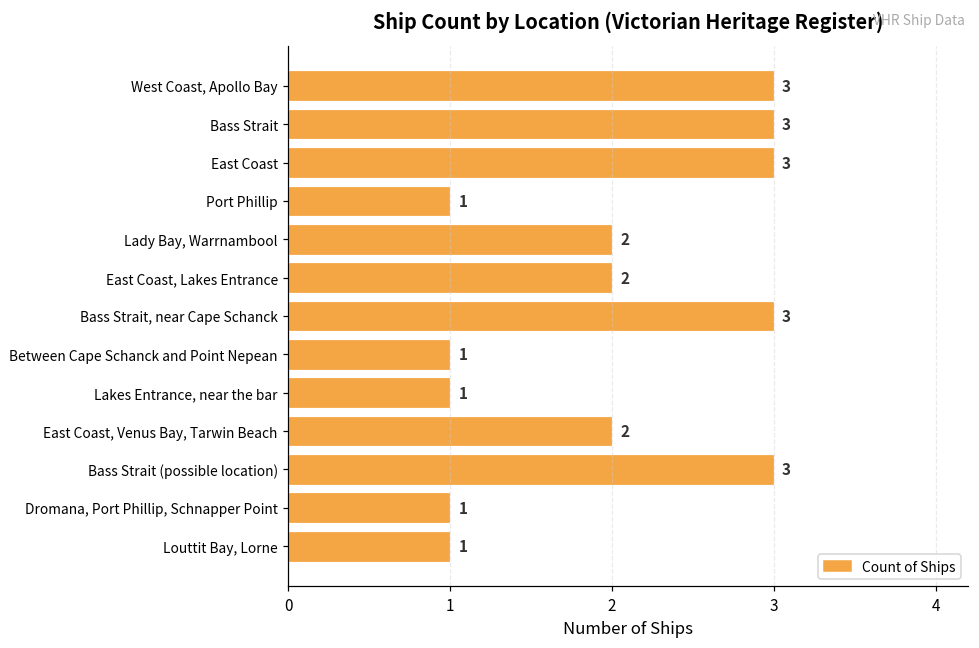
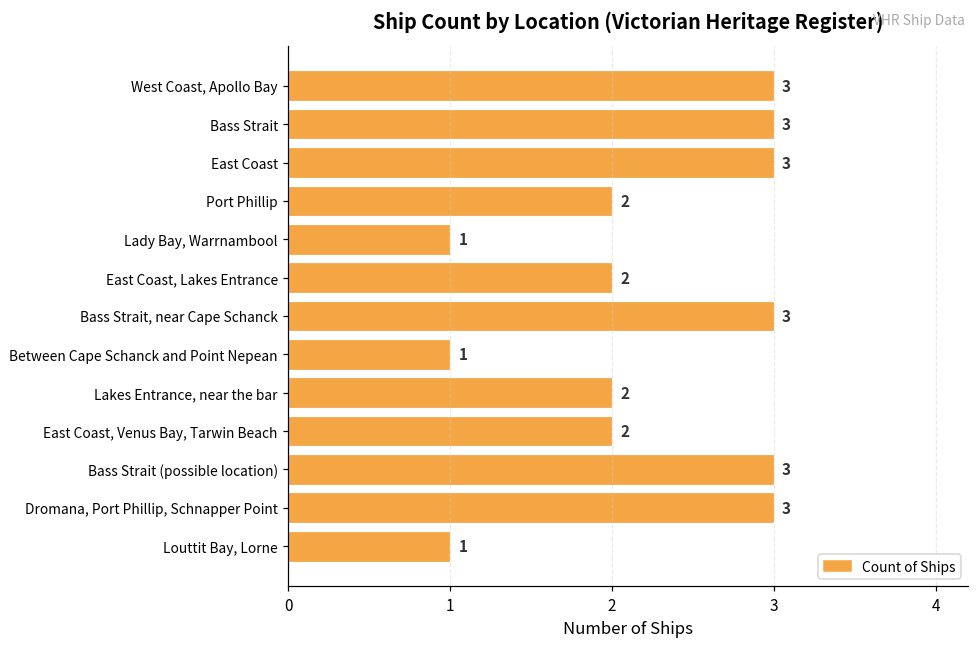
  {
    "West Coast, Apollo Bay": 3,
    "Bass Strait": 3,
    "East Coast": 3,
-   "Port Phillip": 1,
-   "Lady Bay, Warrnambool": 2,
+   "Port Phillip": 2,
+   "Lady Bay, Warrnambool": 1,
    "East Coast, Lakes Entrance": 2,
    "Bass Strait, near Cape Schanck": 3,
    "Between Cape Schanck and Point Nepean": 1,
-   "Lakes Entrance, near the bar": 1,
+   "Lakes Entrance, near the bar": 2,
    "East Coast, Venus Bay, Tarwin Beach": 2,
    "Bass Strait (possible location)": 3,
-   "Dromana, Port Phillip, Schnapper Point": 1,
+   "Dromana, Port Phillip, Schnapper Point": 3,
    "Louttit Bay, Lorne": 1
  }
